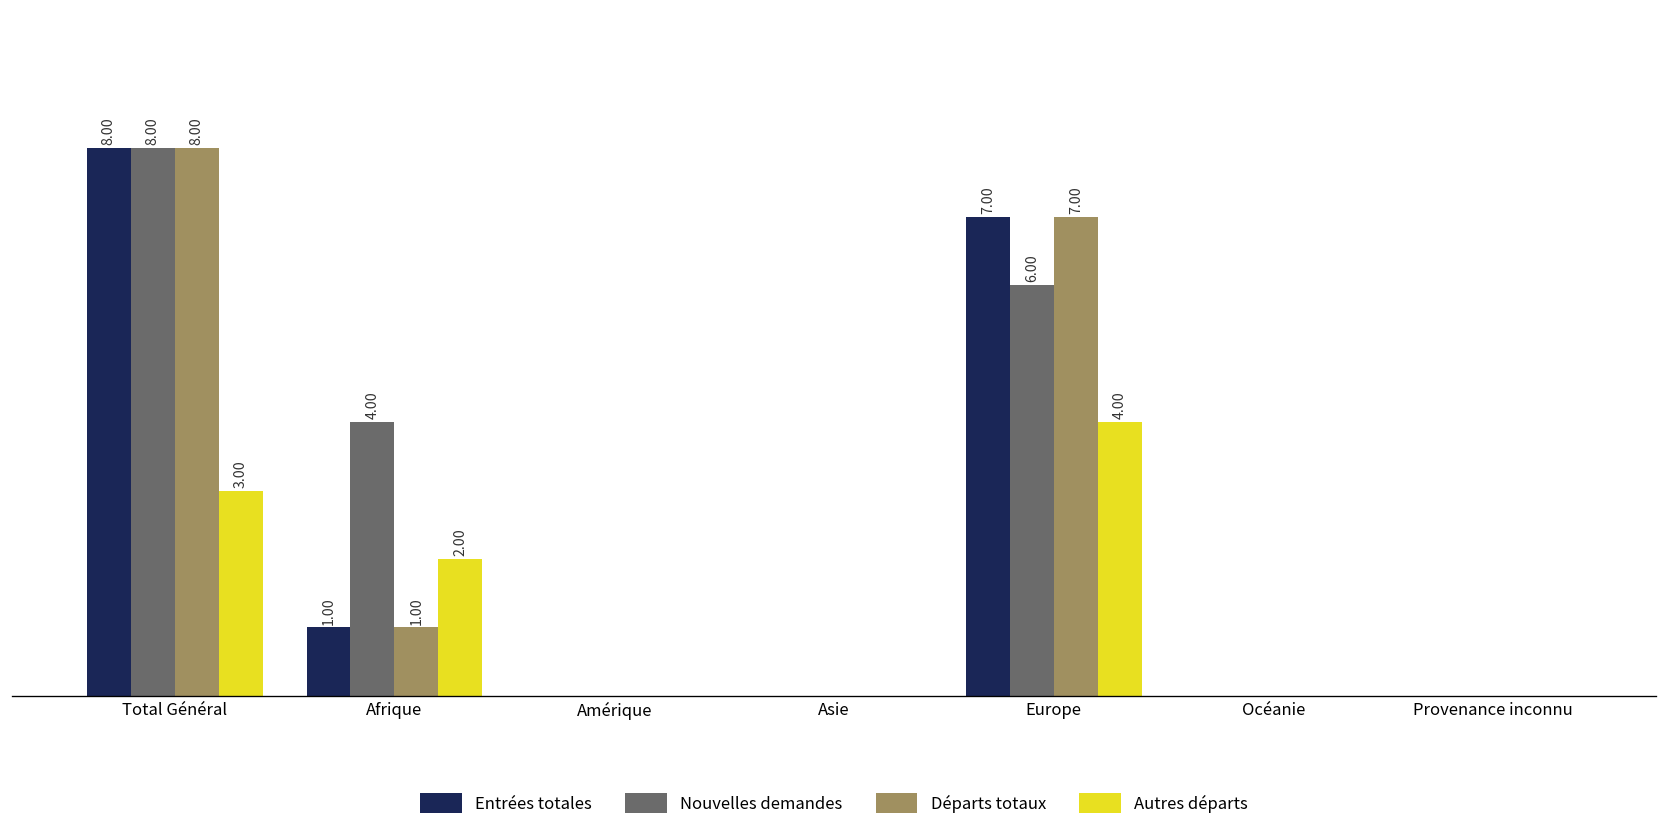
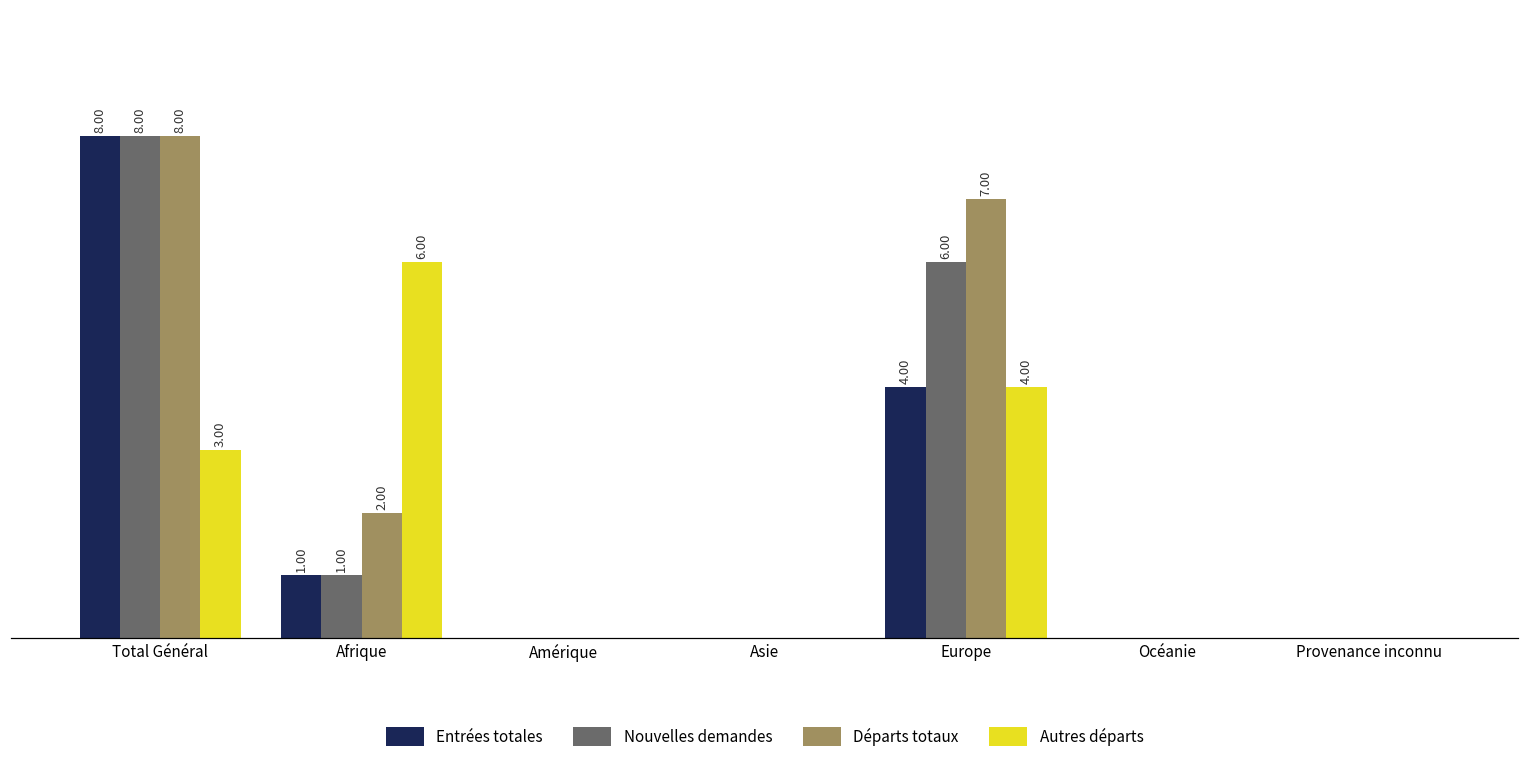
  {
    "Entrées totales": {
      "Total Général": 8.00,
      "Afrique": 1.00,
-     "Europe": 7.00
+     "Europe": 4.00
    },
    "Nouvelles demandes": {
      "Total Général": 8.00,
-     "Afrique": 4.00,
+     "Afrique": 1.00,
      "Europe": 6.00
    },
    "Départs totaux": {
      "Total Général": 8.00,
-     "Afrique": 1.00,
+     "Afrique": 2.00,
      "Europe": 7.00
    },
    "Autres départs": {
      "Total Général": 3.00,
-     "Afrique": 2.00,
+     "Afrique": 6.00,
      "Europe": 4.00
    }
  }
